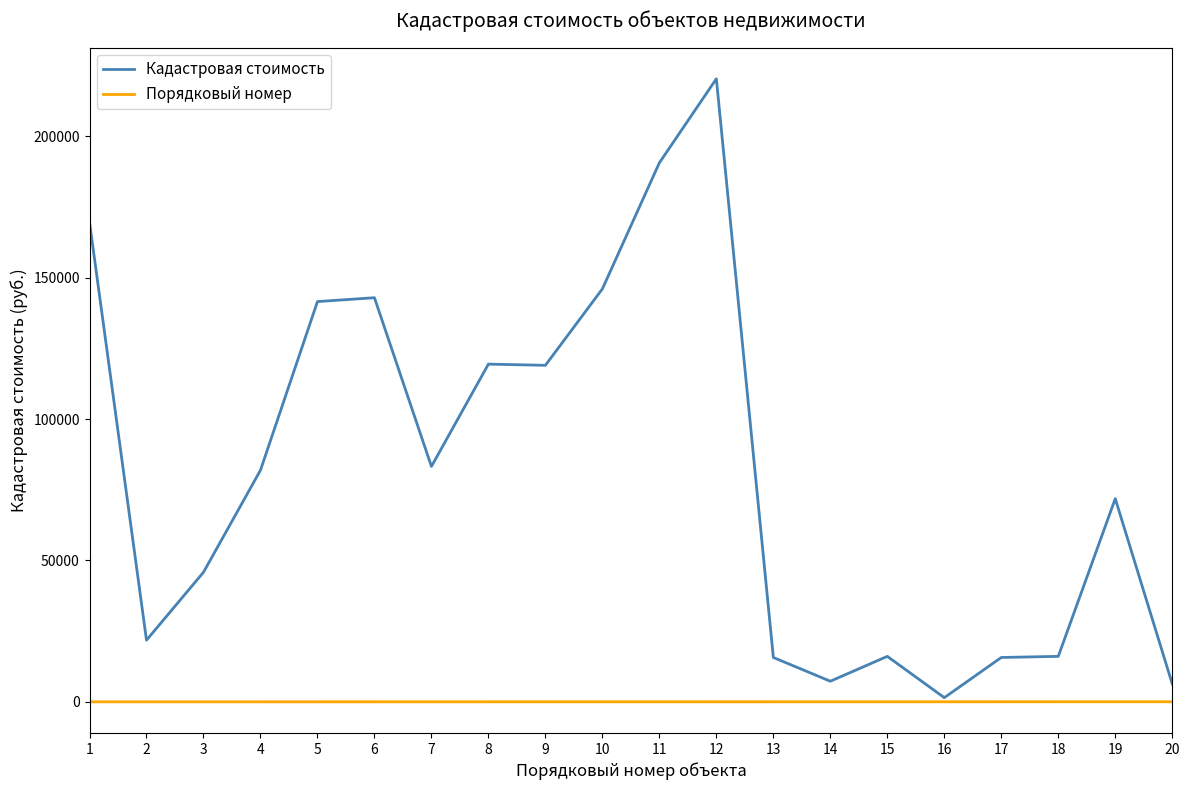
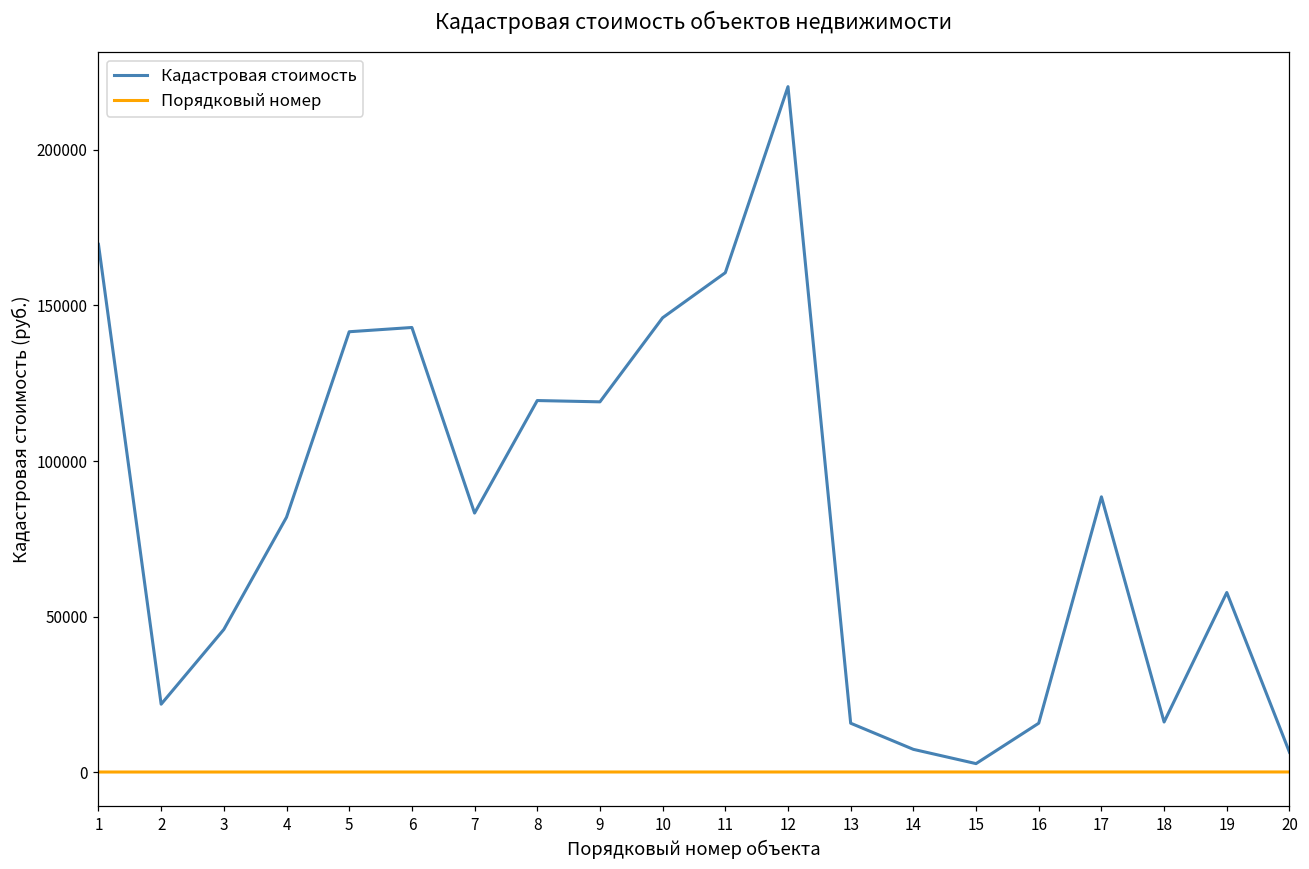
  {
    "Кадастровая стоимость": {
      "1": 170000,
      "2": 22000,
      "3": 46000,
      "4": 82000,
      "5": 142000,
      "6": 143000,
      "7": 83000,
      "8": 119000,
      "9": 119000,
      "10": 146000,
-     "11": 191000,
+     "11": 161000,
      "12": 220000,
      "13": 16000,
      "14": 7000,
-     "15": 16000,
-     "16": 1000,
-     "17": 16000,
+     "15": 3000,
+     "16": 16000,
+     "17": 88000,
      "18": 16000,
-     "19": 72000,
+     "19": 58000,
      "20": 6000
    },
    "Порядковый номер": {
      "1": 0,
      "2": 0,
      "3": 0,
      "4": 0,
      "5": 0,
      "6": 0,
      "7": 0,
      "8": 0,
      "9": 0,
      "10": 0,
      "11": 0,
      "12": 0,
      "13": 0,
      "14": 0,
      "15": 0,
      "16": 0,
      "17": 0,
      "18": 0,
      "19": 0,
      "20": 0
    }
  }
